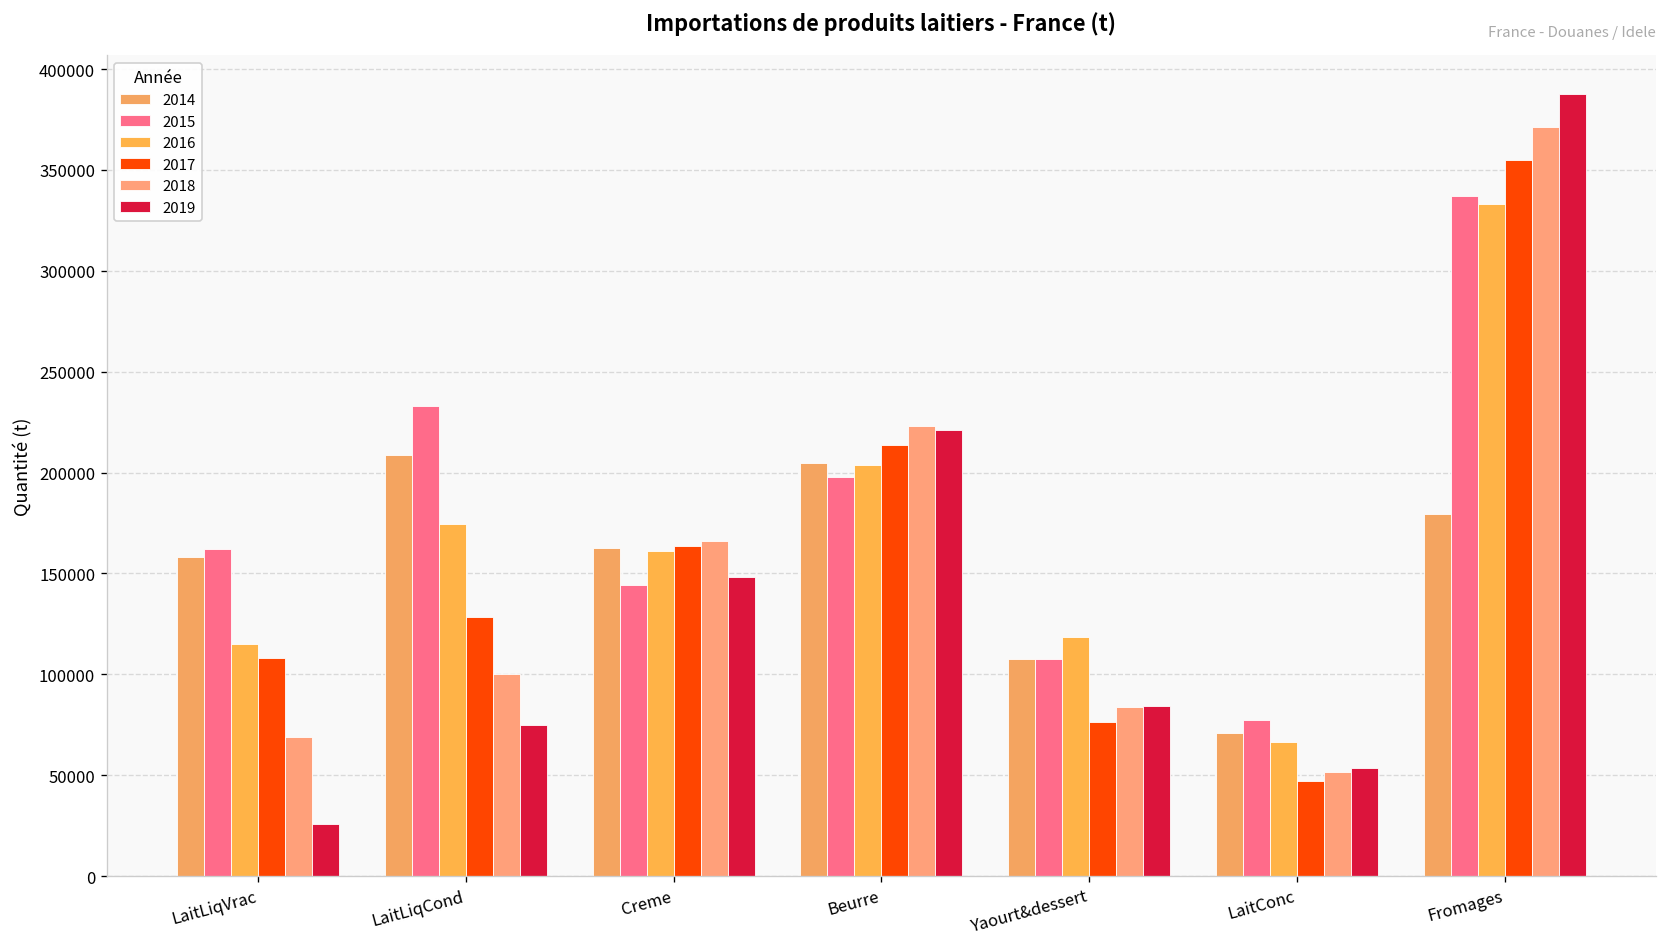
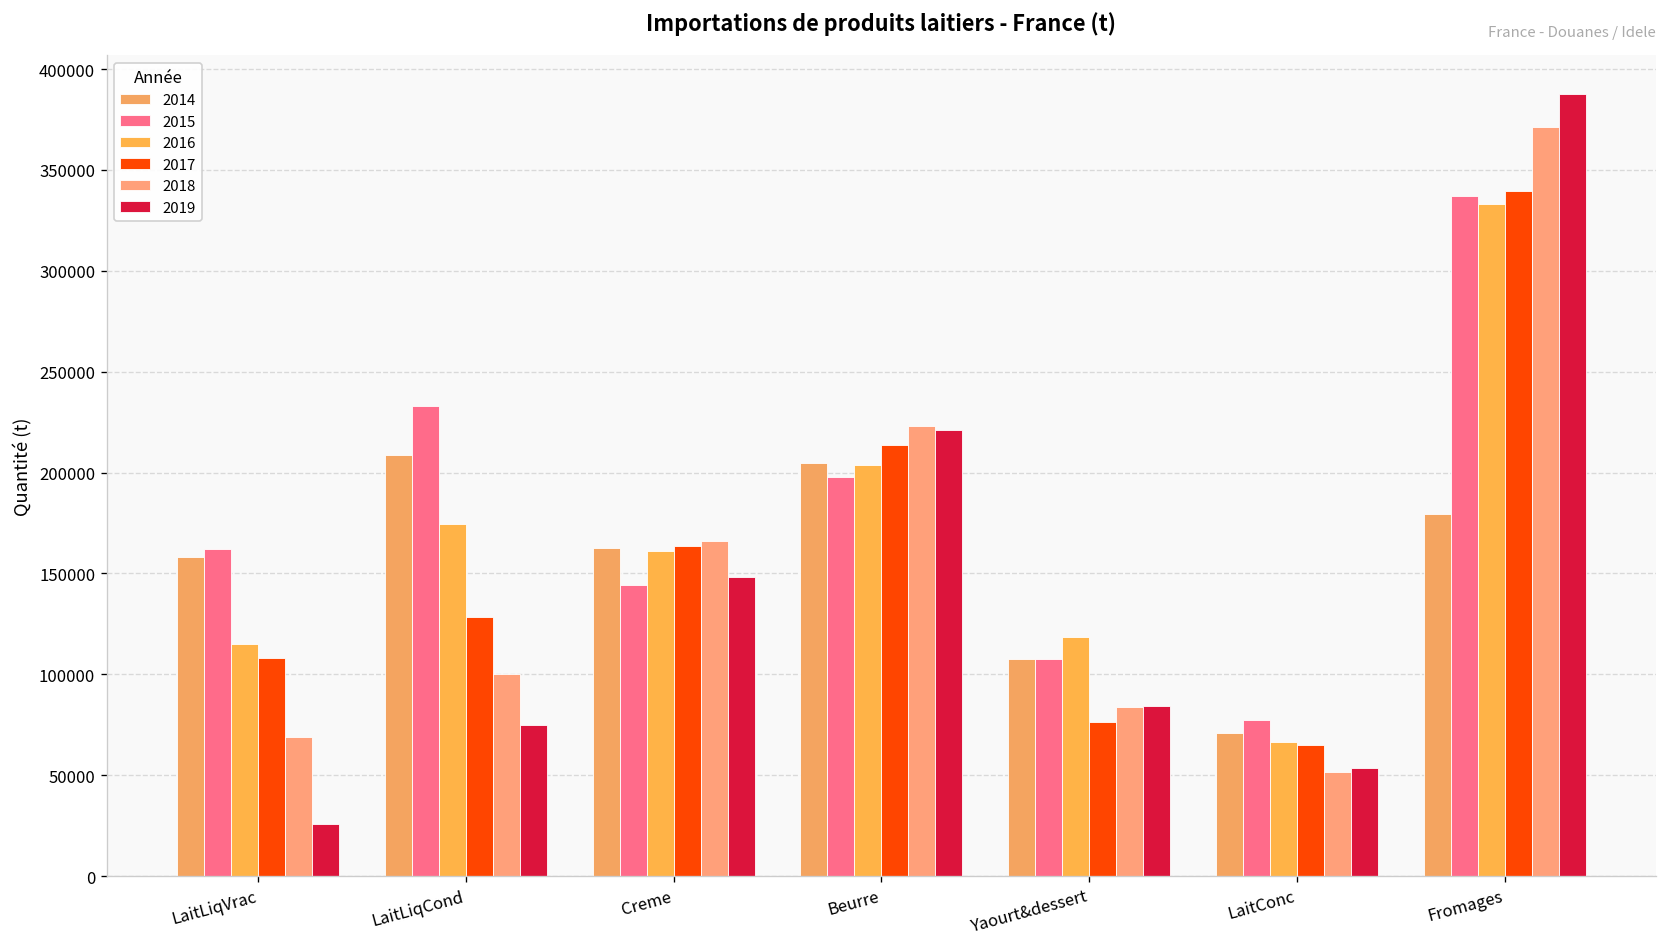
  {
    "2017": {
      "LaitLiqVrac": 108000,
      "LaitLiqCond": 128000,
      "Creme": 163000,
      "Beurre": 214000,
      "Yaourt&dessert": 76000,
-     "LaitConc": 47000,
-     "Fromages": 355000
+     "LaitConc": 65000,
+     "Fromages": 339000
    },
    "2019": {
      "LaitLiqVrac": 26000,
      "LaitLiqCond": 75000,
      "Creme": 148000,
      "Beurre": 221000,
      "Yaourt&dessert": 84000,
      "LaitConc": 53000,
      "Fromages": 388000
    }
  }
